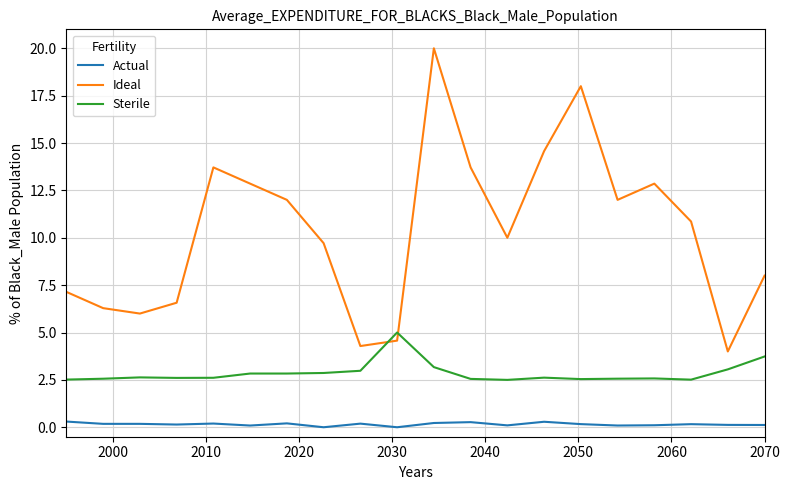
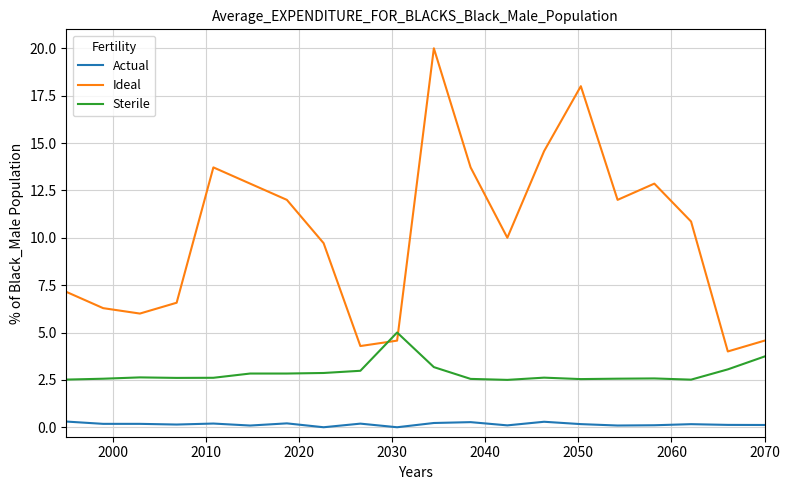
  {
    "Actual": {
      "2070": 0.1
    },
    "Ideal": {
-     "2070": 8.0
+     "2070": 4.6
    },
    "Sterile": {
      "2070": 3.7
    }
  }
